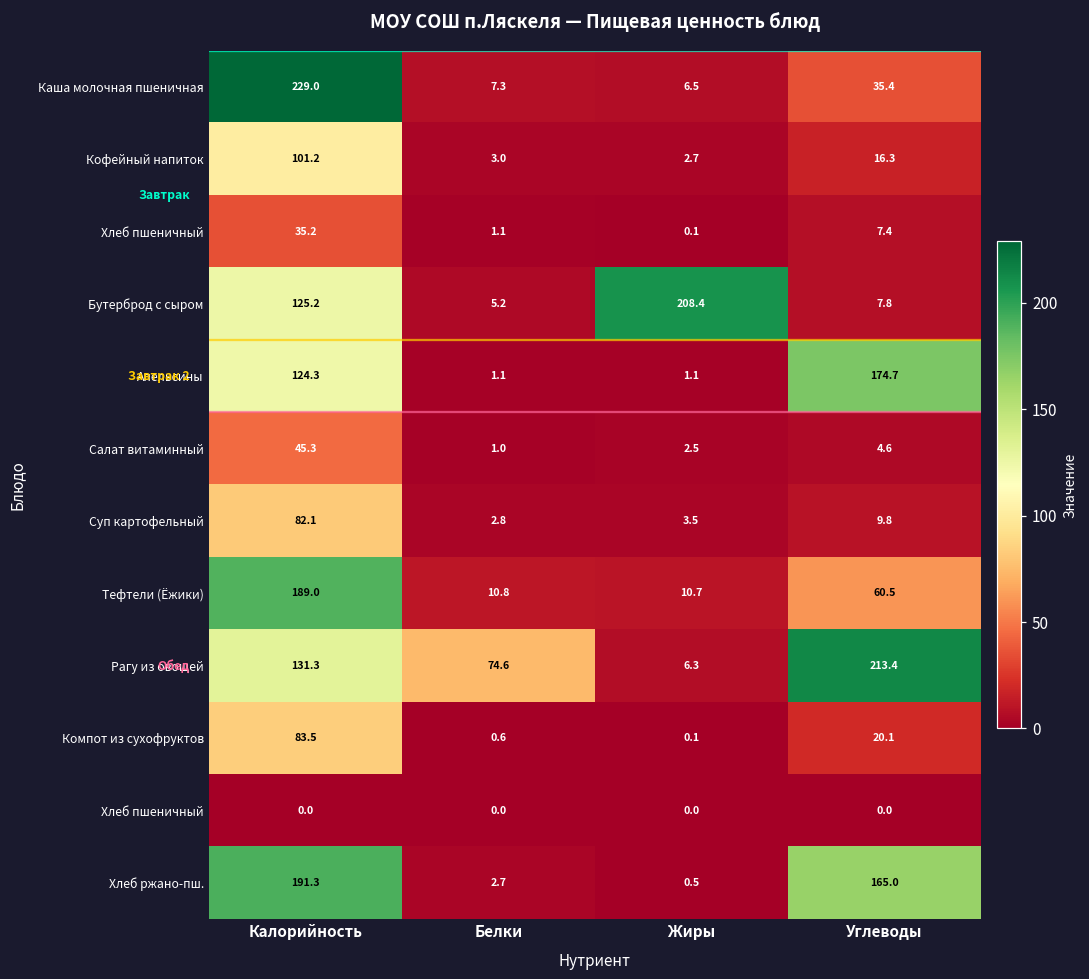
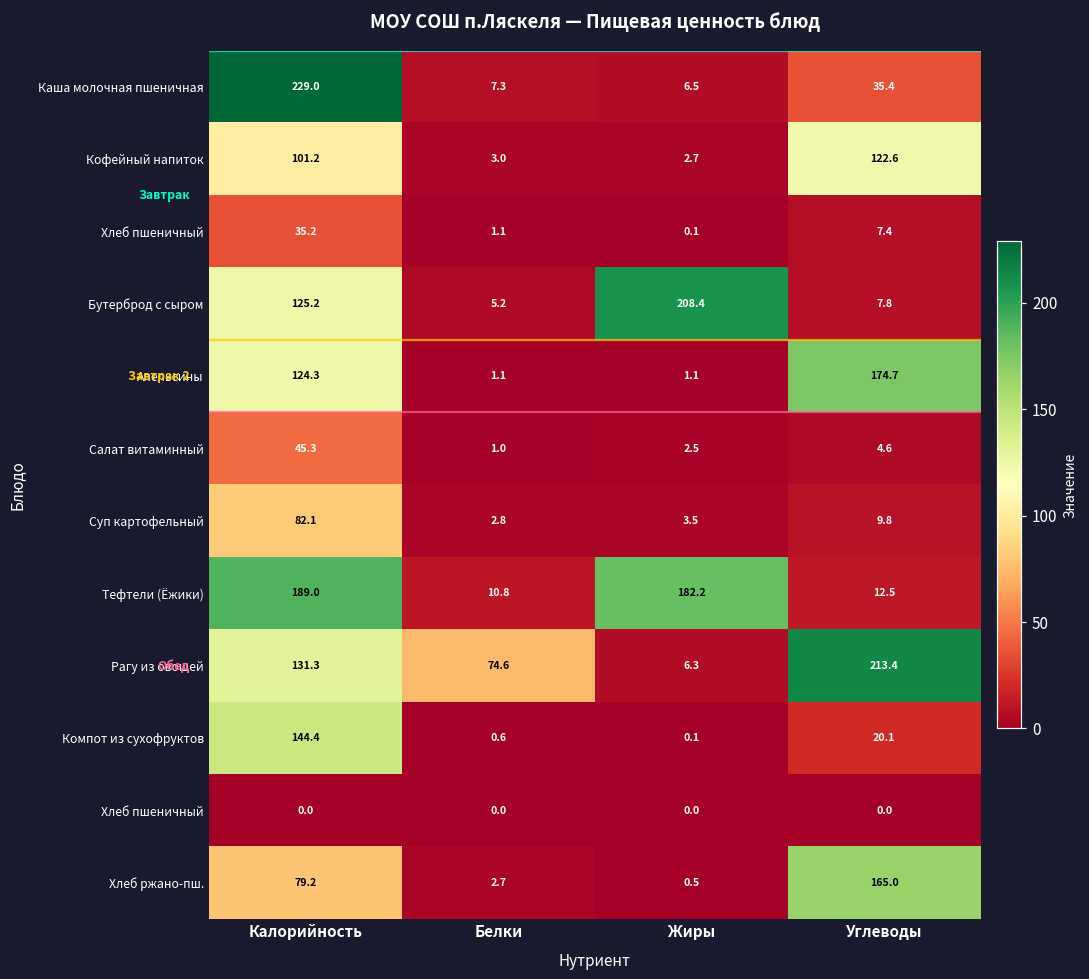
  {
    "Каша молочная пшеничная": {
      "Калорийность": 229.0,
      "Белки": 7.3,
      "Жиры": 6.5,
      "Углеводы": 35.4
    },
    "Кофейный напиток": {
      "Калорийность": 101.2,
      "Белки": 3.0,
      "Жиры": 2.7,
-     "Углеводы": 16.3
+     "Углеводы": 122.6
    },
    "Бутерброд с сыром": {
      "Калорийность": 125.2,
      "Белки": 5.2,
      "Жиры": 208.4,
      "Углеводы": 7.8
    },
    "Апельсины": {
      "Калорийность": 124.3,
      "Белки": 1.1,
      "Жиры": 1.1,
      "Углеводы": 174.7
    },
    "Салат витаминный": {
      "Калорийность": 45.3,
      "Белки": 1.0,
      "Жиры": 2.5,
      "Углеводы": 4.6
    },
    "Суп картофельный": {
      "Калорийность": 82.1,
      "Белки": 2.8,
      "Жиры": 3.5,
      "Углеводы": 9.8
    },
    "Тефтели (Ёжики)": {
      "Калорийность": 189.0,
      "Белки": 10.8,
-     "Жиры": 10.7,
-     "Углеводы": 60.5
+     "Жиры": 182.2,
+     "Углеводы": 12.5
    },
    "Рагу из овощей": {
      "Калорийность": 131.3,
      "Белки": 74.6,
      "Жиры": 6.3,
      "Углеводы": 213.4
    },
    "Компот из сухофруктов": {
-     "Калорийность": 83.5,
+     "Калорийность": 144.4,
      "Белки": 0.6,
      "Жиры": 0.1,
      "Углеводы": 20.1
    },
    "Хлеб ржано-пш.": {
-     "Калорийность": 191.3,
+     "Калорийность": 79.2,
      "Белки": 2.7,
      "Жиры": 0.5,
      "Углеводы": 165.0
    }
  }
